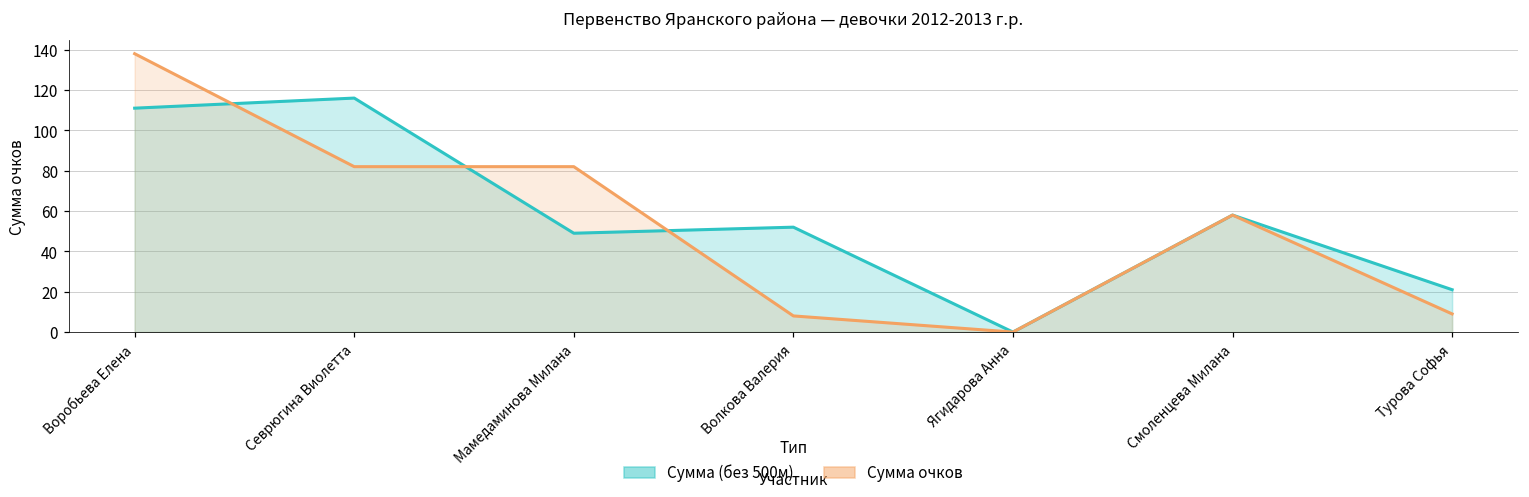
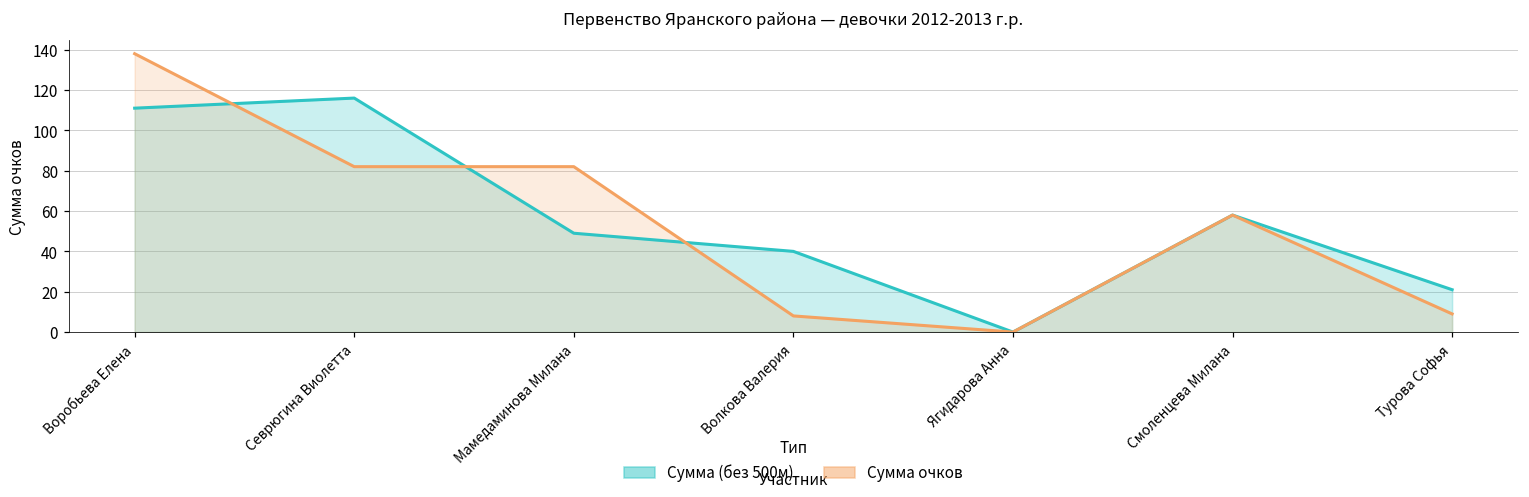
  {
    "Сумма (без 500м)": {
      "Воробьева Елена": 111,
      "Севрюгина Виолетта": 116,
      "Мамедаминова Милана": 49,
-     "Волкова Валерия": 52,
+     "Волкова Валерия": 40,
      "Турова Софья": 21
    },
    "Сумма очков": {
      "Воробьева Елена": 138,
      "Севрюгина Виолетта": 82,
      "Мамедаминова Милана": 82,
      "Волкова Валерия": 8,
      "Турова Софья": 9
    }
  }
